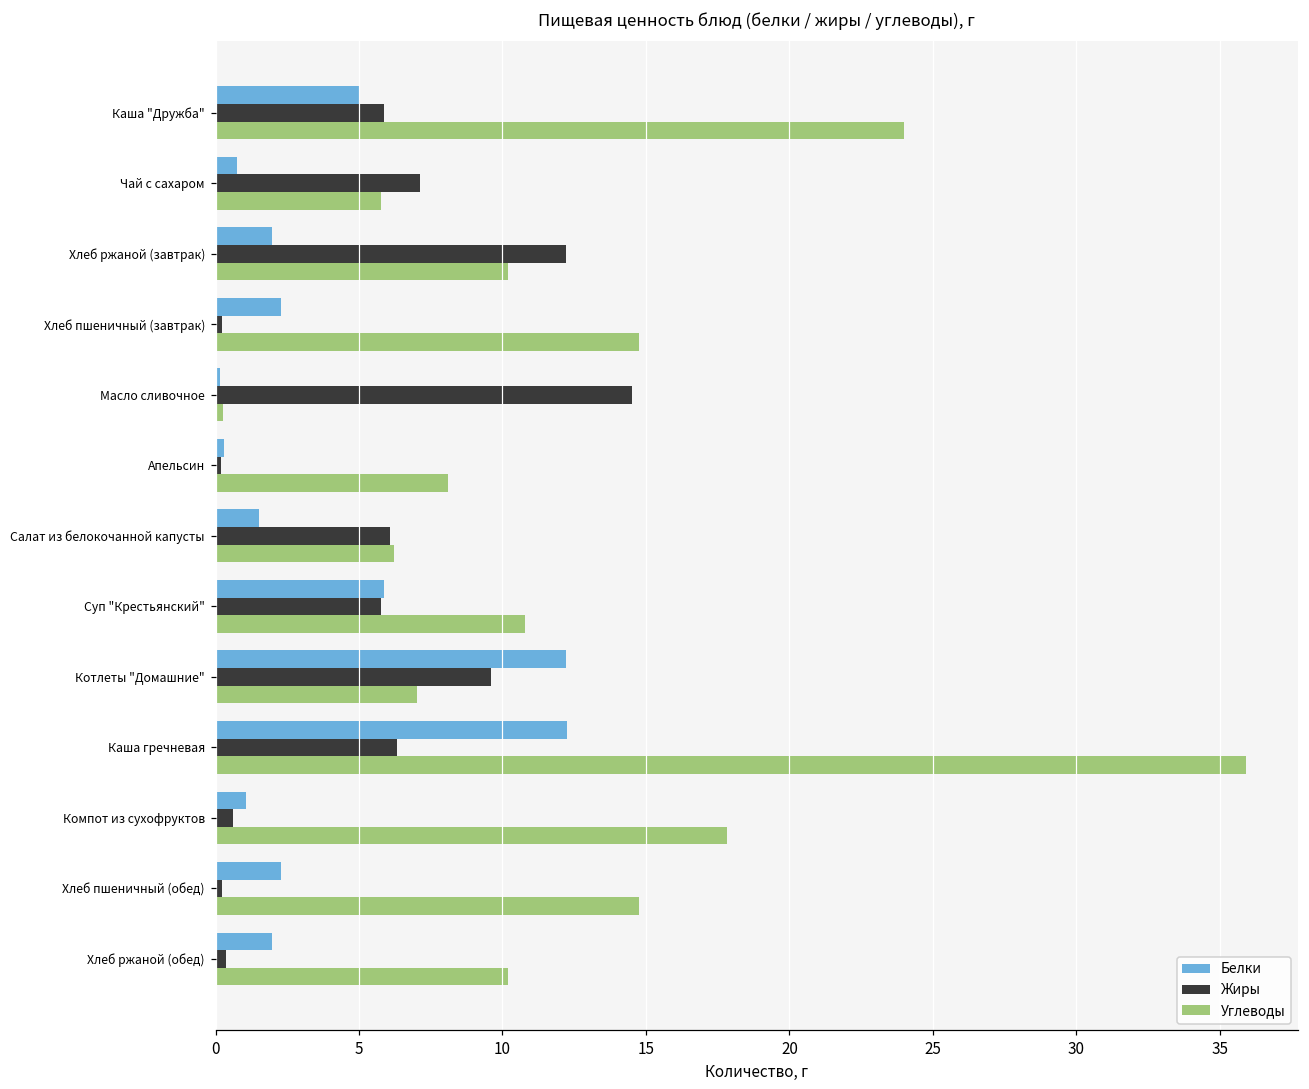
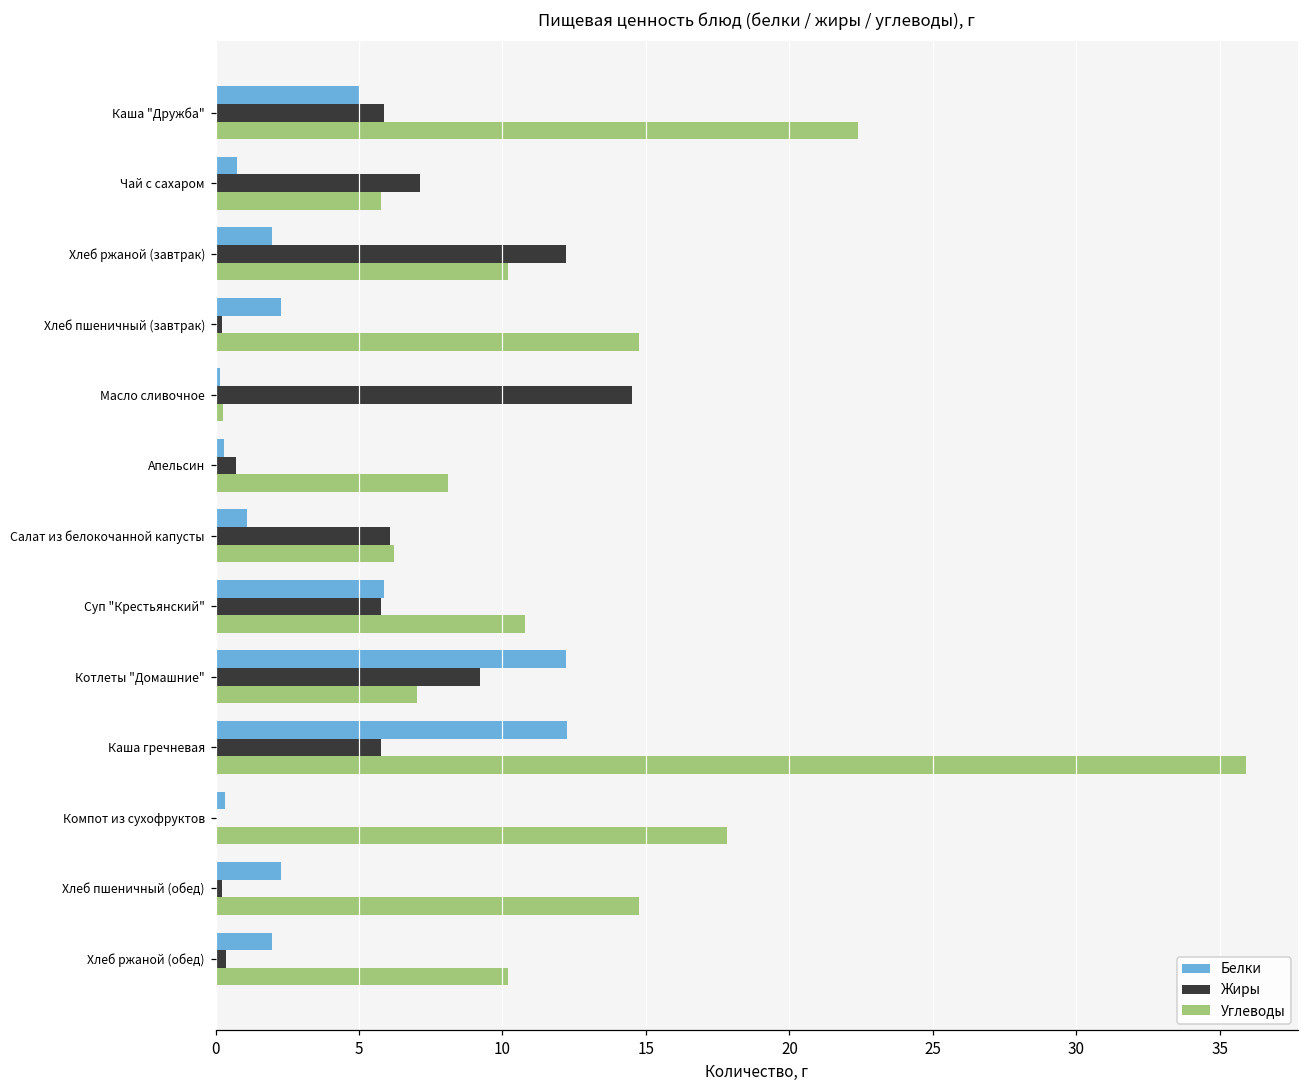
  {
    "Белки": {
      "Каша \"Дружба\"": 5.0,
      "Чай с сахаром": 0.7,
      "Хлеб ржаной (завтрак)": 2.0,
      "Хлеб пшеничный (завтрак)": 2.3,
      "Масло сливочное": 0.2,
      "Апельсин": 0.3,
-     "Салат из белокочанной капусты": 1.5,
+     "Салат из белокочанной капусты": 1.1,
      "Суп \"Крестьянский\"": 5.9,
      "Котлеты \"Домашние\"": 12.2,
      "Каша гречневая": 12.3,
-     "Компот из сухофруктов": 1.1,
+     "Компот из сухофруктов": 0.3,
      "Хлеб пшеничный (обед)": 2.3,
      "Хлеб ржаной (обед)": 2.0
    },
    "Жиры": {
      "Каша \"Дружба\"": 5.9,
      "Чай с сахаром": 7.1,
      "Хлеб ржаной (завтрак)": 12.2,
      "Хлеб пшеничный (завтрак)": 0.2,
      "Масло сливочное": 14.5,
-     "Апельсин": 0.2,
+     "Апельсин": 0.7,
      "Салат из белокочанной капусты": 6.1,
      "Суп \"Крестьянский\"": 5.8,
-     "Котлеты \"Домашние\"": 9.6,
-     "Каша гречневая": 6.3,
-     "Компот из сухофруктов": 0.6,
+     "Котлеты \"Домашние\"": 9.2,
+     "Каша гречневая": 5.8,
+     "Компот из сухофруктов": 0.0,
      "Хлеб пшеничный (обед)": 0.2,
      "Хлеб ржаной (обед)": 0.4
    },
    "Углеводы": {
-     "Каша \"Дружба\"": 24.0,
+     "Каша \"Дружба\"": 22.4,
      "Чай с сахаром": 5.8,
      "Хлеб ржаной (завтрак)": 10.2,
      "Хлеб пшеничный (завтрак)": 14.8,
      "Масло сливочное": 0.3,
      "Апельсин": 8.1,
      "Салат из белокочанной капусты": 6.2,
      "Суп \"Крестьянский\"": 10.8,
      "Котлеты \"Домашние\"": 7.0,
      "Каша гречневая": 35.9,
      "Компот из сухофруктов": 17.8,
      "Хлеб пшеничный (обед)": 14.8,
      "Хлеб ржаной (обед)": 10.2
    }
  }
